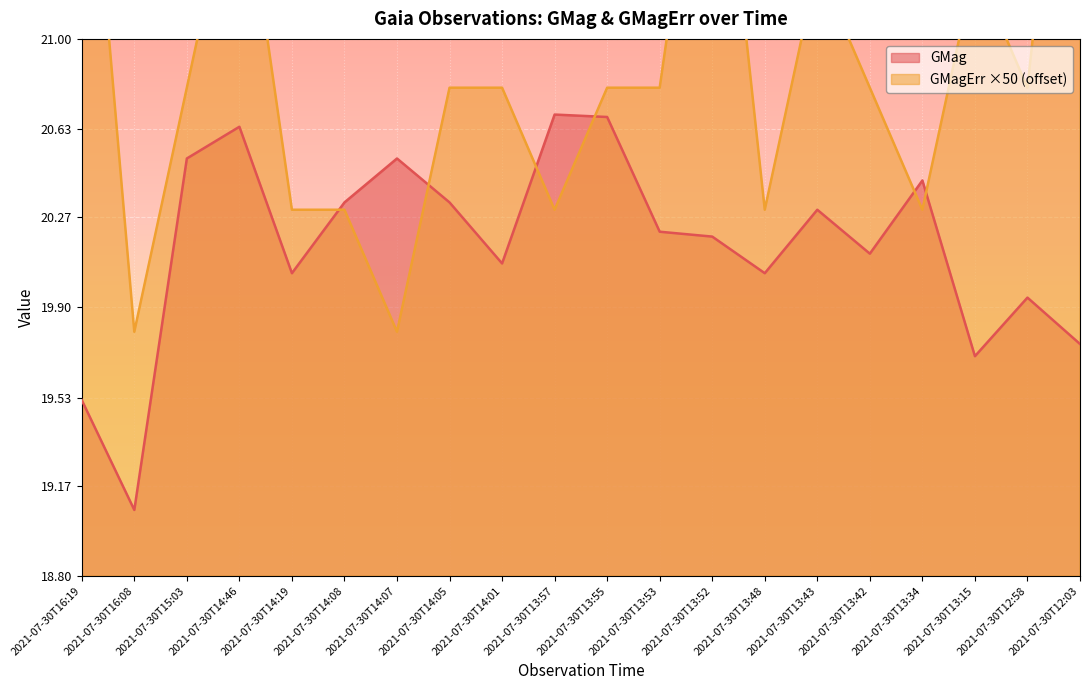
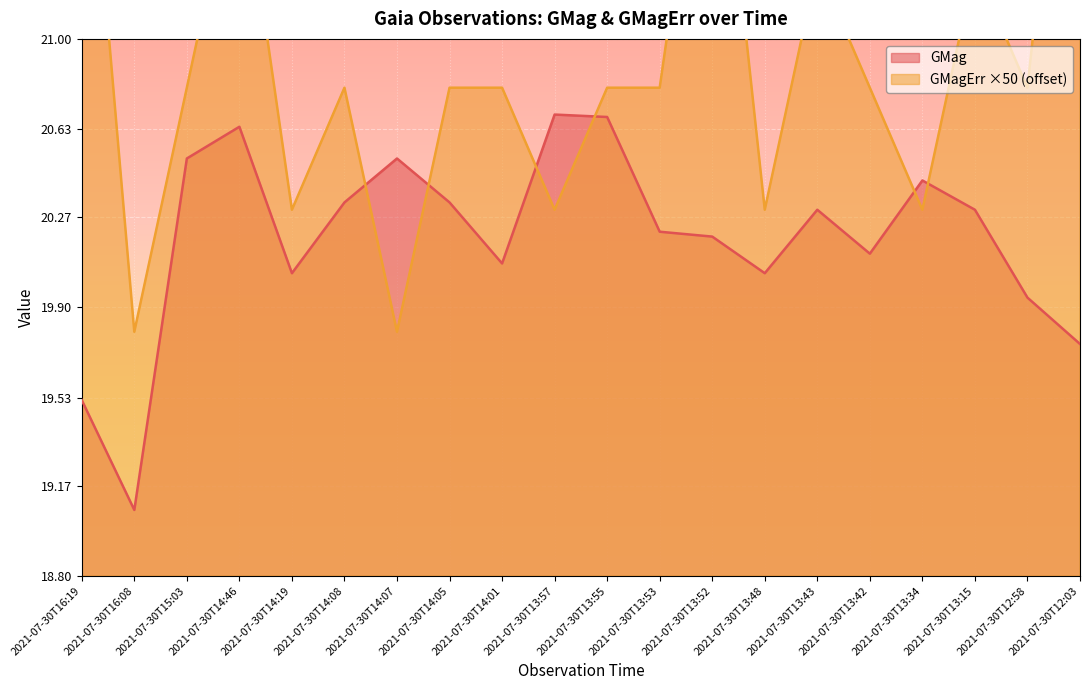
  {
    "GMag": {
      "2021-07-30T16:19": 19.52,
      "2021-07-30T16:08": 19.07,
      "2021-07-30T15:03": 20.5,
      "2021-07-30T14:46": 20.64,
      "2021-07-30T14:19": 20.04,
      "2021-07-30T14:08": 20.33,
      "2021-07-30T14:07": 20.5,
      "2021-07-30T14:05": 20.33,
      "2021-07-30T14:01": 20.08,
      "2021-07-30T13:57": 20.7,
      "2021-07-30T13:55": 20.68,
      "2021-07-30T13:53": 20.2,
      "2021-07-30T13:52": 20.2,
      "2021-07-30T13:48": 20.04,
      "2021-07-30T13:43": 20.3,
      "2021-07-30T13:42": 20.12,
      "2021-07-30T13:34": 20.42,
-     "2021-07-30T13:15": 19.7,
+     "2021-07-30T13:15": 20.3,
      "2021-07-30T12:58": 19.94,
      "2021-07-30T12:03": 19.75
    },
    "GMagErr ×50 (offset)": {
      "2021-07-30T16:08": 19.80,
      "2021-07-30T15:03": 20.80,
      "2021-07-30T14:19": 20.30,
-     "2021-07-30T14:08": 20.30,
+     "2021-07-30T14:08": 20.80,
      "2021-07-30T14:07": 19.80,
      "2021-07-30T14:05": 20.80,
      "2021-07-30T14:01": 20.80,
      "2021-07-30T13:57": 20.30,
      "2021-07-30T13:55": 20.80,
      "2021-07-30T13:53": 20.80,
      "2021-07-30T13:48": 20.30,
      "2021-07-30T13:42": 20.80,
      "2021-07-30T13:34": 20.30
    }
  }
